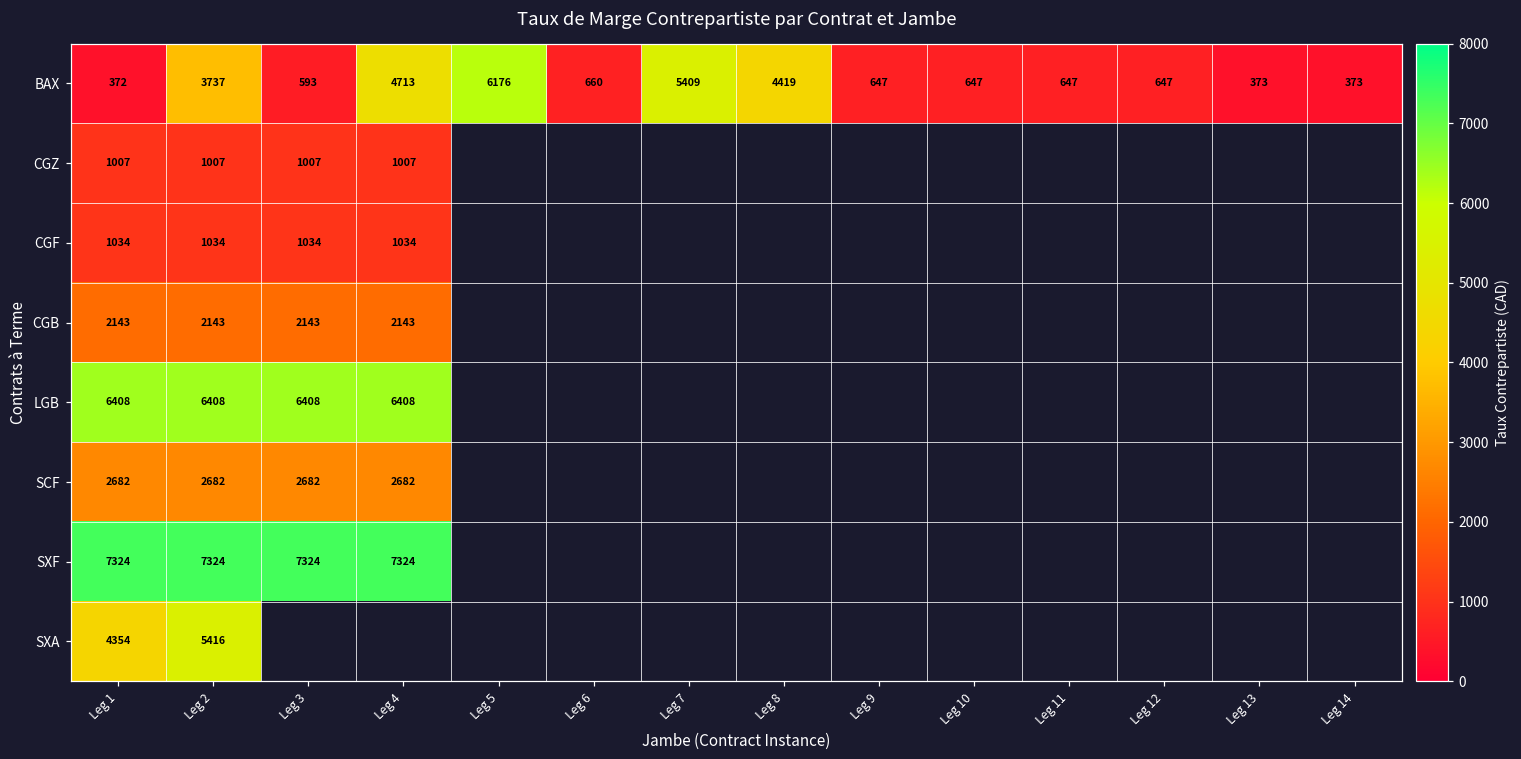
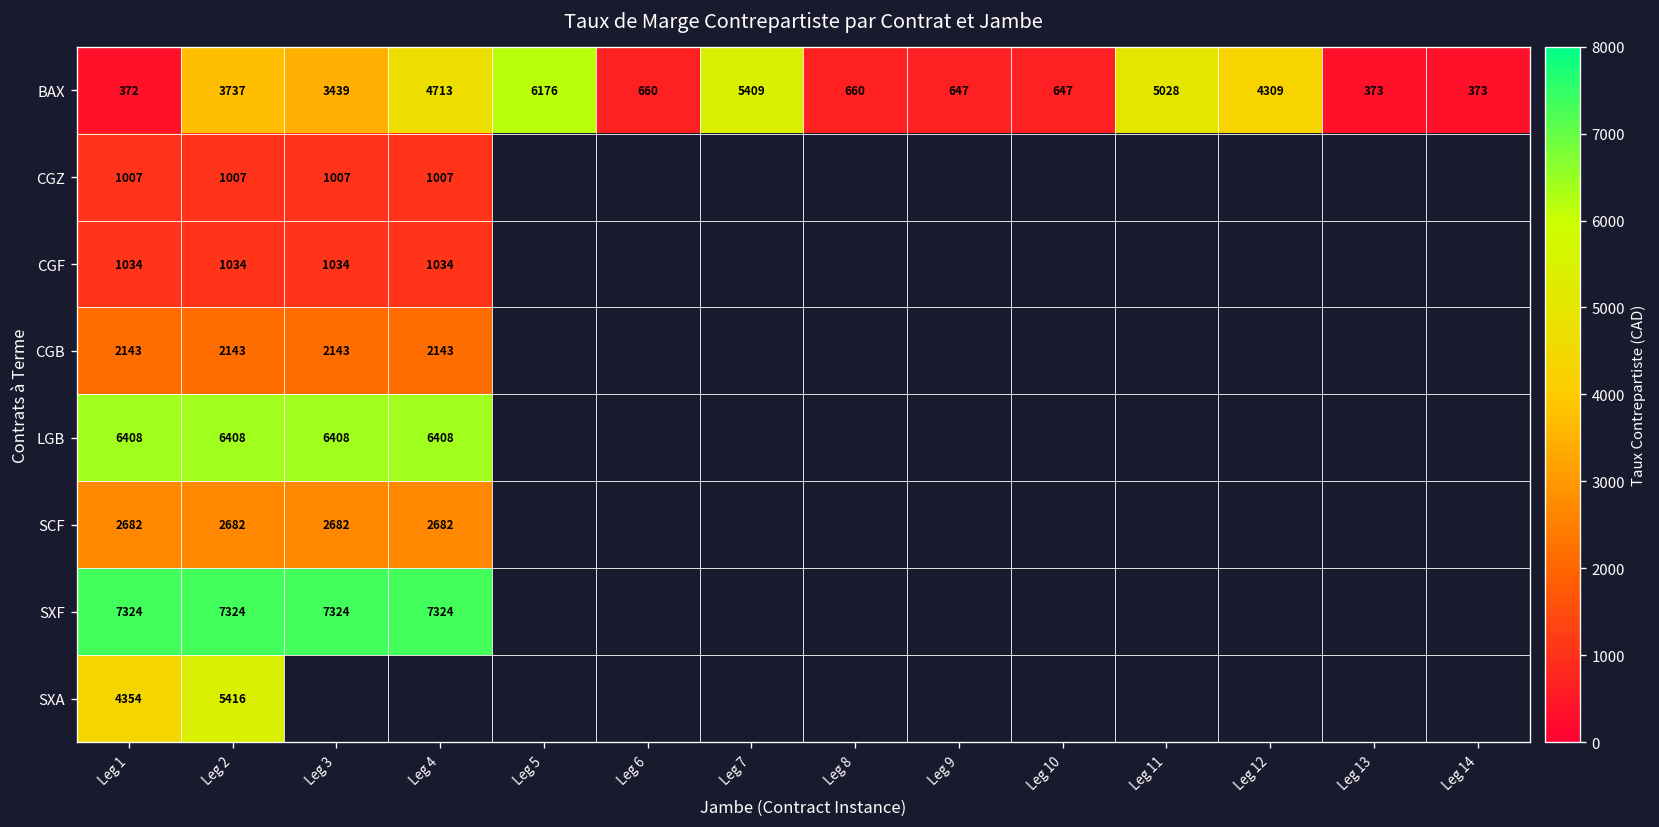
  {
    "BAX": {
      "Leg 1": 372,
      "Leg 2": 3737,
-     "Leg 3": 593,
+     "Leg 3": 3439,
      "Leg 4": 4713,
      "Leg 5": 6176,
      "Leg 6": 660,
      "Leg 7": 5409,
-     "Leg 8": 4419,
+     "Leg 8": 660,
      "Leg 9": 647,
      "Leg 10": 647,
-     "Leg 11": 647,
-     "Leg 12": 647,
+     "Leg 11": 5028,
+     "Leg 12": 4309,
      "Leg 13": 373,
      "Leg 14": 373
    },
    "CGZ": {
      "Leg 1": 1007,
      "Leg 2": 1007,
      "Leg 3": 1007,
      "Leg 4": 1007
    },
    "CGF": {
      "Leg 1": 1034,
      "Leg 2": 1034,
      "Leg 3": 1034,
      "Leg 4": 1034
    },
    "CGB": {
      "Leg 1": 2143,
      "Leg 2": 2143,
      "Leg 3": 2143,
      "Leg 4": 2143
    },
    "LGB": {
      "Leg 1": 6408,
      "Leg 2": 6408,
      "Leg 3": 6408,
      "Leg 4": 6408
    },
    "SCF": {
      "Leg 1": 2682,
      "Leg 2": 2682,
      "Leg 3": 2682,
      "Leg 4": 2682
    },
    "SXF": {
      "Leg 1": 7324,
      "Leg 2": 7324,
      "Leg 3": 7324,
      "Leg 4": 7324
    },
    "SXA": {
      "Leg 1": 4354,
      "Leg 2": 5416
    }
  }
